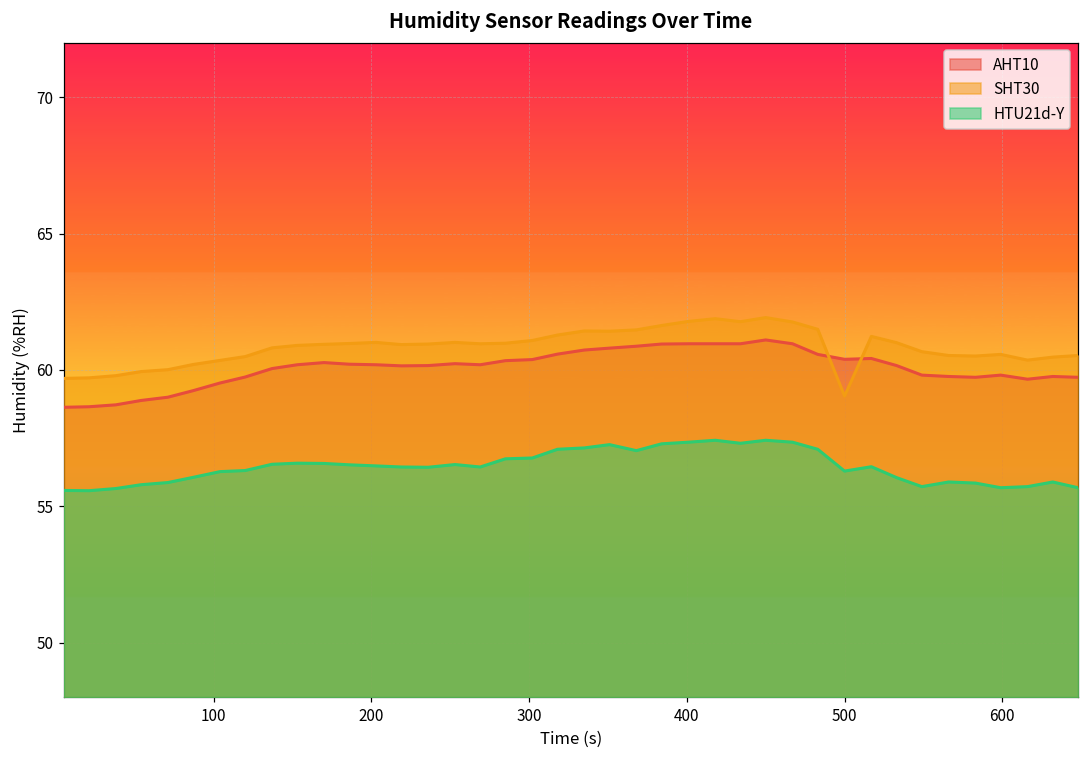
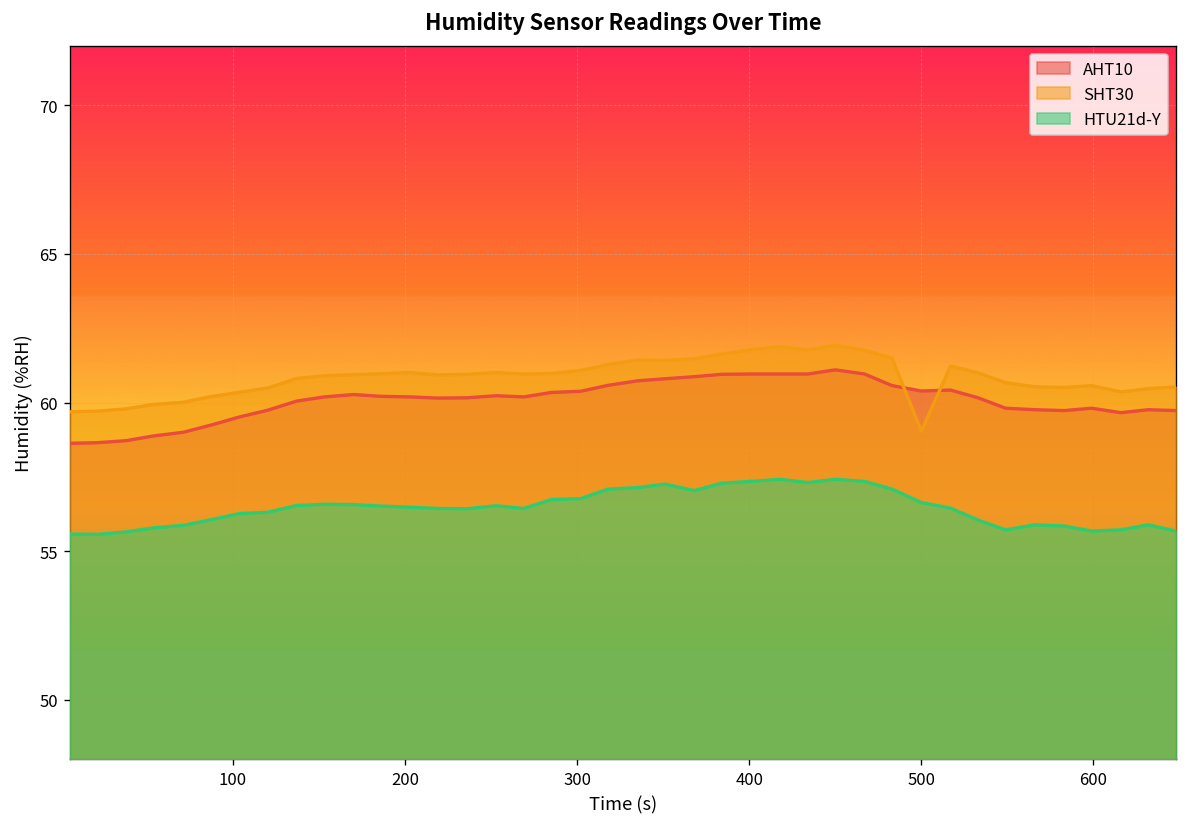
  {
    "AHT10": {
      "500": 60.4
    },
    "SHT30": {
      "500": 59.0
    },
    "HTU21d-Y": {
-     "500": 56.3
+     "500": 56.6
    }
  }
